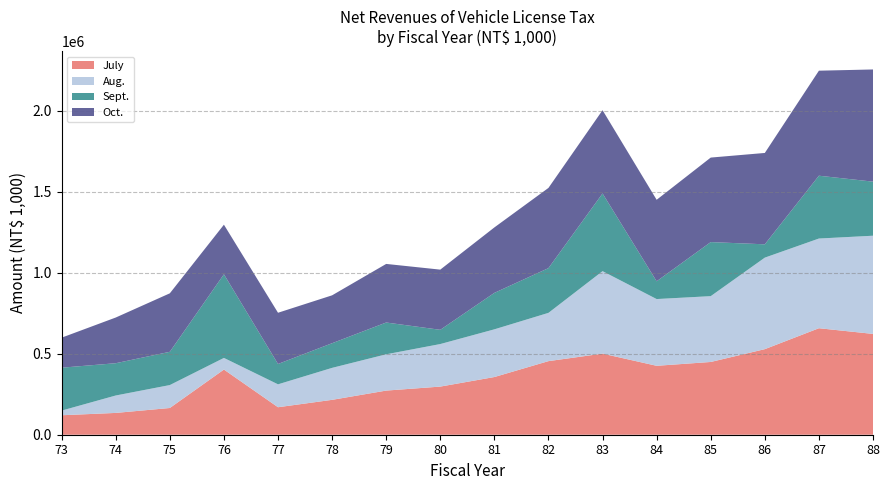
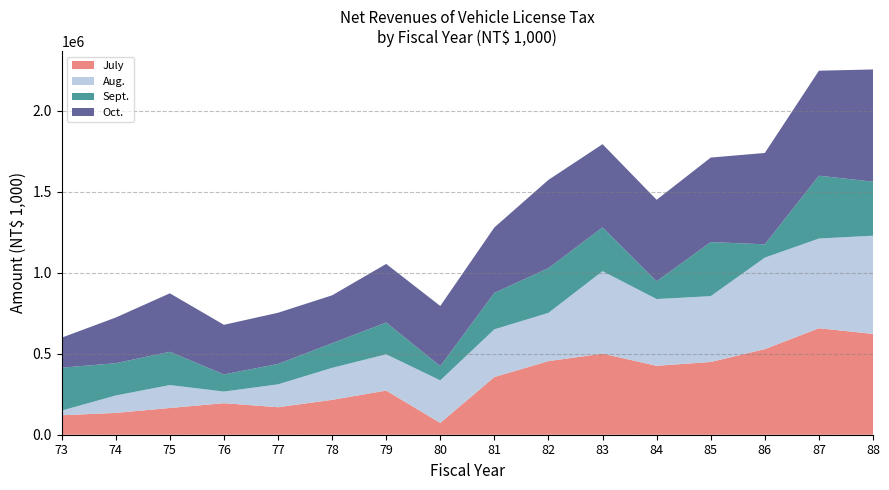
  {
    "July": {
      "73": 120000,
      "74": 130000,
      "75": 170000,
-     "76": 400000,
+     "76": 190000,
      "77": 170000,
      "78": 220000,
      "79": 270000,
-     "80": 300000,
+     "80": 70000,
      "81": 360000,
      "82": 450000,
      "83": 500000,
      "84": 430000,
      "85": 450000,
      "86": 530000,
      "87": 660000,
      "88": 620000
    },
    "Aug.": {
      "73": 30000,
      "74": 110000,
      "75": 140000,
      "76": 70000,
      "77": 140000,
      "78": 200000,
      "79": 220000,
      "80": 260000,
      "81": 290000,
      "82": 300000,
      "83": 510000,
      "84": 410000,
      "85": 410000,
      "86": 570000,
      "87": 550000,
      "88": 610000
    },
    "Sept.": {
      "73": 260000,
      "74": 200000,
      "75": 210000,
-     "76": 520000,
+     "76": 110000,
      "77": 130000,
      "78": 150000,
      "79": 200000,
      "80": 90000,
      "81": 230000,
      "82": 280000,
-     "83": 480000,
+     "83": 270000,
      "84": 110000,
      "85": 330000,
      "86": 80000,
      "87": 390000,
      "88": 330000
    },
    "Oct.": {
      "73": 190000,
      "74": 280000,
      "75": 360000,
      "76": 310000,
      "77": 320000,
      "78": 300000,
      "79": 360000,
      "80": 370000,
      "81": 400000,
-     "82": 500000,
+     "82": 550000,
      "83": 510000,
      "84": 500000,
      "85": 520000,
      "86": 560000,
      "87": 650000,
      "88": 690000
    }
  }
